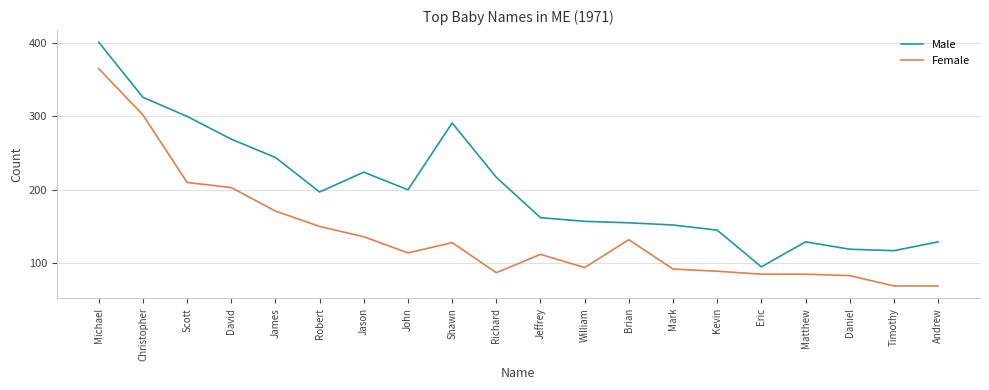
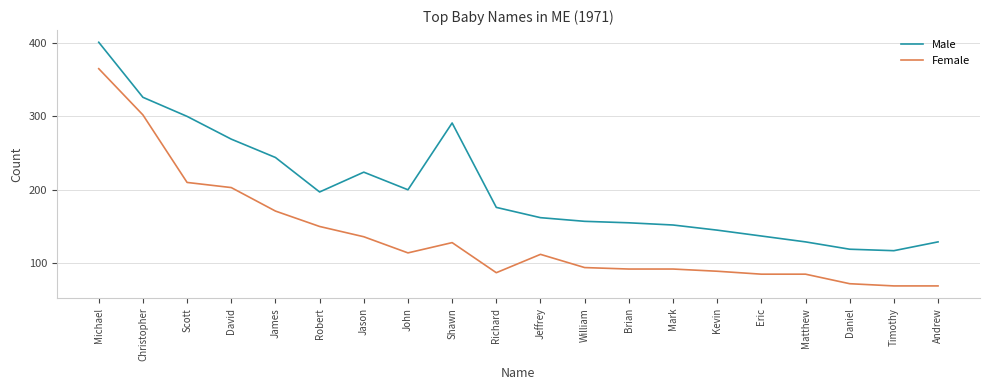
  {
    "Male": {
      "Michael": 400,
      "Christopher": 330,
      "Scott": 300,
      "David": 270,
      "James": 240,
      "Robert": 200,
      "Jason": 220,
      "John": 200,
      "Shawn": 290,
-     "Richard": 220,
+     "Richard": 180,
      "Jeffrey": 160,
      "William": 160,
      "Brian": 160,
      "Mark": 150,
      "Kevin": 150,
-     "Eric": 100,
+     "Eric": 140,
      "Matthew": 130,
      "Daniel": 120,
      "Timothy": 120,
      "Andrew": 130
    },
    "Female": {
      "Michael": 370,
      "Christopher": 300,
      "Scott": 210,
      "David": 200,
      "James": 170,
      "Robert": 150,
      "Jason": 140,
      "John": 110,
      "Shawn": 130,
      "Richard": 90,
      "Jeffrey": 110,
      "William": 90,
-     "Brian": 130,
+     "Brian": 90,
      "Mark": 90,
      "Kevin": 90,
      "Eric": 90,
      "Matthew": 90,
-     "Daniel": 80,
+     "Daniel": 70,
      "Timothy": 70,
      "Andrew": 70
    }
  }
